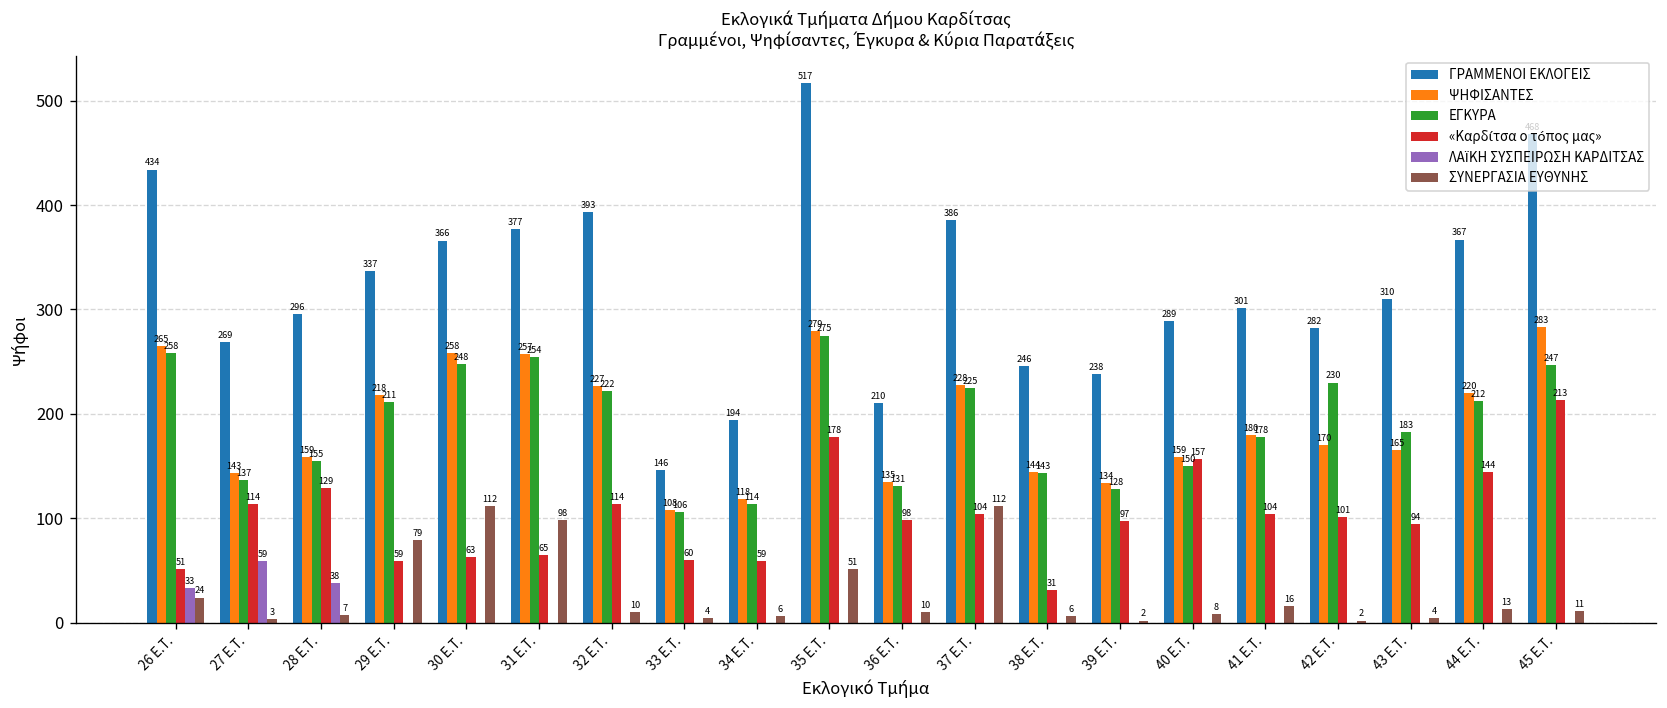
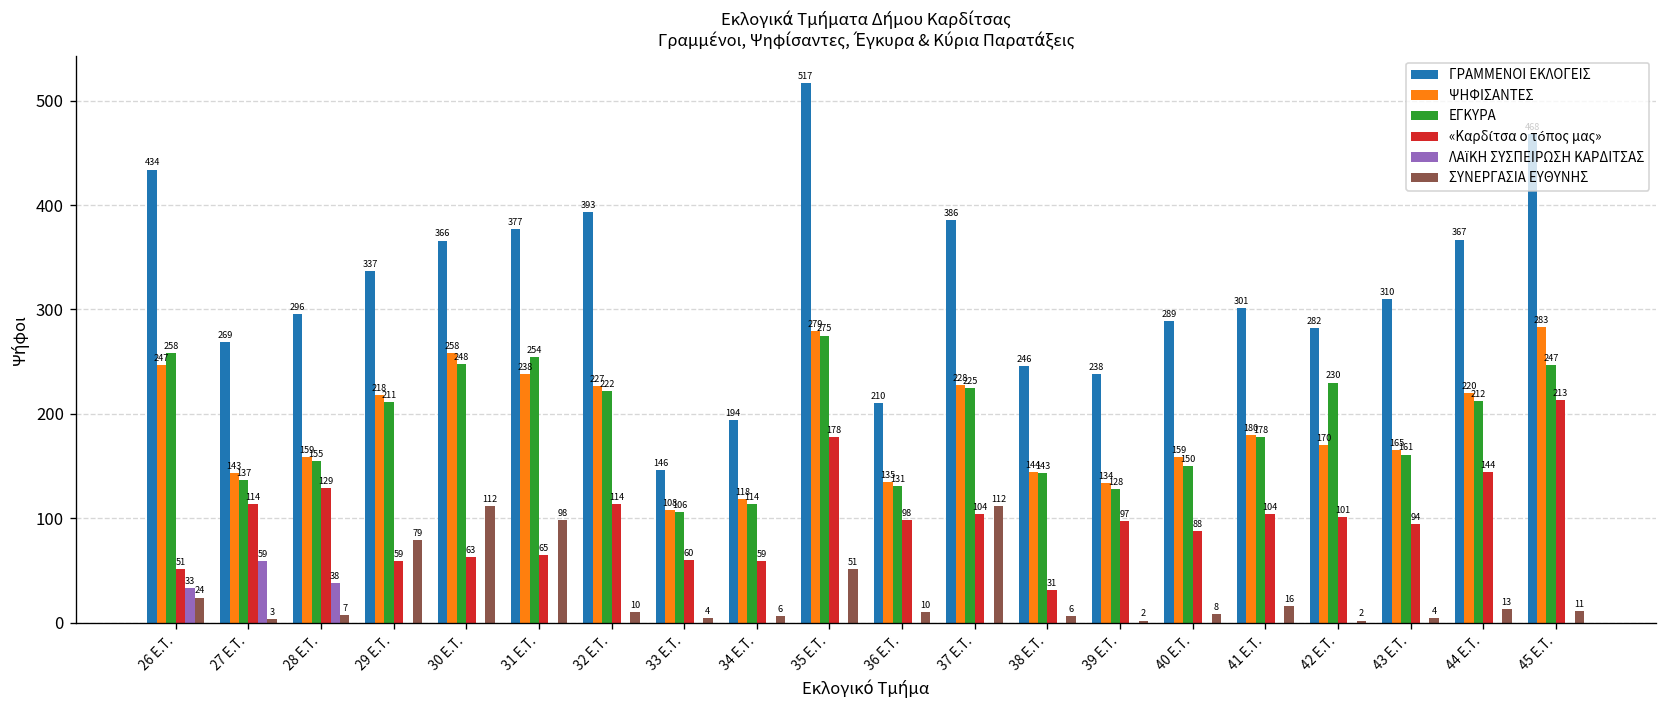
  {
    "ΓΡΑΜΜΕΝΟΙ ΕΚΛΟΓΕΙΣ": {
      "26 E.T.": 434,
      "27 E.T.": 269,
      "28 E.T.": 296,
      "29 E.T.": 337,
      "30 E.T.": 366,
      "31 E.T.": 377,
      "32 E.T.": 393,
      "33 E.T.": 146,
      "34 E.T.": 194,
      "35 E.T.": 517,
      "36 E.T.": 210,
      "37 E.T.": 386,
      "38 E.T.": 246,
      "39 E.T.": 238,
      "40 E.T.": 289,
      "41 E.T.": 301,
      "42 E.T.": 282,
      "43 E.T.": 310,
      "44 E.T.": 367
    },
    "ΨΗΦΙΣΑΝΤΕΣ": {
-     "26 E.T.": 265,
+     "26 E.T.": 247,
      "27 E.T.": 143,
      "29 E.T.": 218,
      "30 E.T.": 258,
-     "31 E.T.": 257,
+     "31 E.T.": 238,
      "39 E.T.": 134,
      "40 E.T.": 159,
      "42 E.T.": 170,
      "44 E.T.": 220,
      "45 E.T.": 283
    },
    "ΕΓΚΥΡΑ": {
      "26 E.T.": 258,
      "27 E.T.": 137,
      "29 E.T.": 211,
      "30 E.T.": 248,
      "31 E.T.": 254,
      "39 E.T.": 128,
      "40 E.T.": 150,
      "42 E.T.": 230,
-     "43 E.T.": 183,
+     "43 E.T.": 161,
      "44 E.T.": 212,
      "45 E.T.": 247
    },
    "«Καρδίτσα ο τόπος μας»": {
      "26 E.T.": 51,
      "27 E.T.": 114,
      "28 E.T.": 129,
      "29 E.T.": 59,
      "30 E.T.": 63,
      "31 E.T.": 65,
      "32 E.T.": 114,
      "33 E.T.": 60,
      "34 E.T.": 59,
      "35 E.T.": 178,
      "36 E.T.": 98,
      "37 E.T.": 104,
      "38 E.T.": 31,
      "39 E.T.": 97,
-     "40 E.T.": 157,
+     "40 E.T.": 88,
      "41 E.T.": 104,
      "42 E.T.": 101,
      "43 E.T.": 94,
      "44 E.T.": 144,
      "45 E.T.": 213
    },
    "ΛΑΪΚΗ ΣΥΣΠΕΙΡΩΣΗ ΚΑΡΔΙΤΣΑΣ": {
      "26 E.T.": 33,
      "27 E.T.": 59,
      "28 E.T.": 38
    },
    "ΣΥΝΕΡΓΑΣΙΑ ΕΥΘΥΝΗΣ": {
      "26 E.T.": 24,
      "27 E.T.": 3,
      "28 E.T.": 7,
      "29 E.T.": 79,
      "30 E.T.": 112,
      "31 E.T.": 98,
      "32 E.T.": 10,
      "33 E.T.": 4,
      "34 E.T.": 6,
      "35 E.T.": 51,
      "36 E.T.": 10,
      "37 E.T.": 112,
      "38 E.T.": 6,
      "39 E.T.": 2,
      "40 E.T.": 8,
      "41 E.T.": 16,
      "42 E.T.": 2,
      "43 E.T.": 4,
      "44 E.T.": 13,
      "45 E.T.": 11
    }
  }
